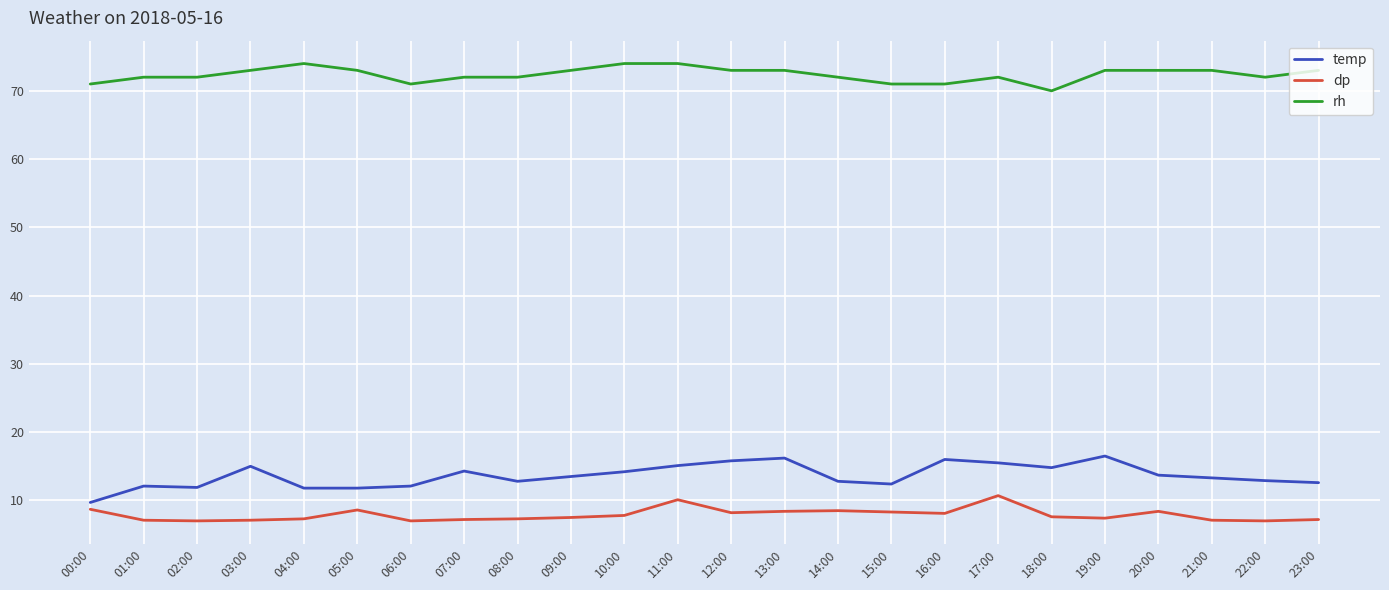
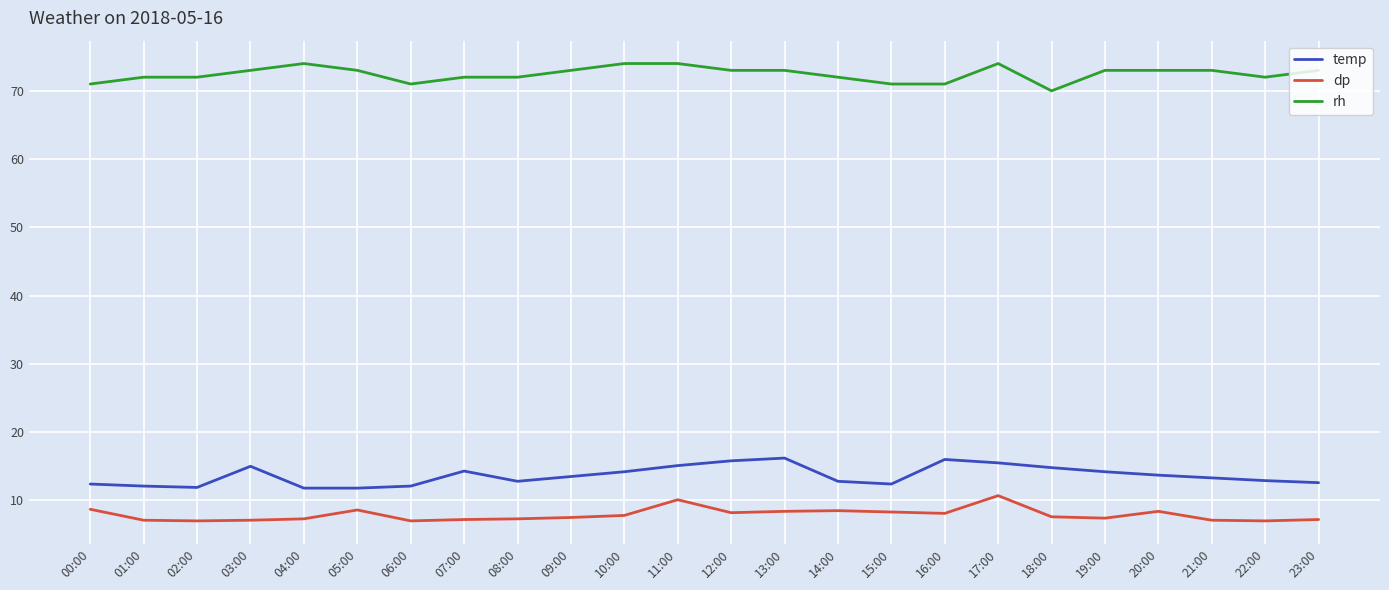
  {
    "temp": {
-     "00:00": 10,
+     "00:00": 12,
      "01:00": 12,
      "02:00": 12,
      "03:00": 15,
      "04:00": 12,
      "05:00": 12,
      "06:00": 12,
      "07:00": 14,
      "08:00": 13,
      "09:00": 14,
      "10:00": 14,
      "11:00": 15,
      "12:00": 16,
      "13:00": 16,
      "14:00": 13,
      "15:00": 12,
      "16:00": 16,
      "17:00": 16,
      "18:00": 15,
-     "19:00": 17,
+     "19:00": 14,
      "20:00": 14,
      "21:00": 13,
      "22:00": 13,
      "23:00": 13
    },
    "dp": {
      "00:00": 9,
      "01:00": 7,
      "02:00": 7,
      "03:00": 7,
      "04:00": 7,
      "05:00": 9,
      "06:00": 7,
      "07:00": 7,
      "08:00": 7,
      "09:00": 8,
      "10:00": 8,
      "11:00": 10,
      "12:00": 8,
      "13:00": 8,
      "14:00": 9,
      "15:00": 8,
      "16:00": 8,
      "17:00": 11,
      "18:00": 8,
      "19:00": 7,
      "20:00": 8,
      "21:00": 7,
      "22:00": 7,
      "23:00": 7
    },
    "rh": {
      "00:00": 71,
      "01:00": 72,
      "02:00": 72,
      "03:00": 73,
      "04:00": 74,
      "05:00": 73,
      "06:00": 71,
      "07:00": 72,
      "08:00": 72,
      "09:00": 73,
      "10:00": 74,
      "11:00": 74,
      "12:00": 73,
      "13:00": 73,
      "14:00": 72,
      "15:00": 71,
      "16:00": 71,
-     "17:00": 72,
+     "17:00": 74,
      "18:00": 70,
      "19:00": 73,
      "20:00": 73,
      "21:00": 73,
      "22:00": 72
    }
  }
